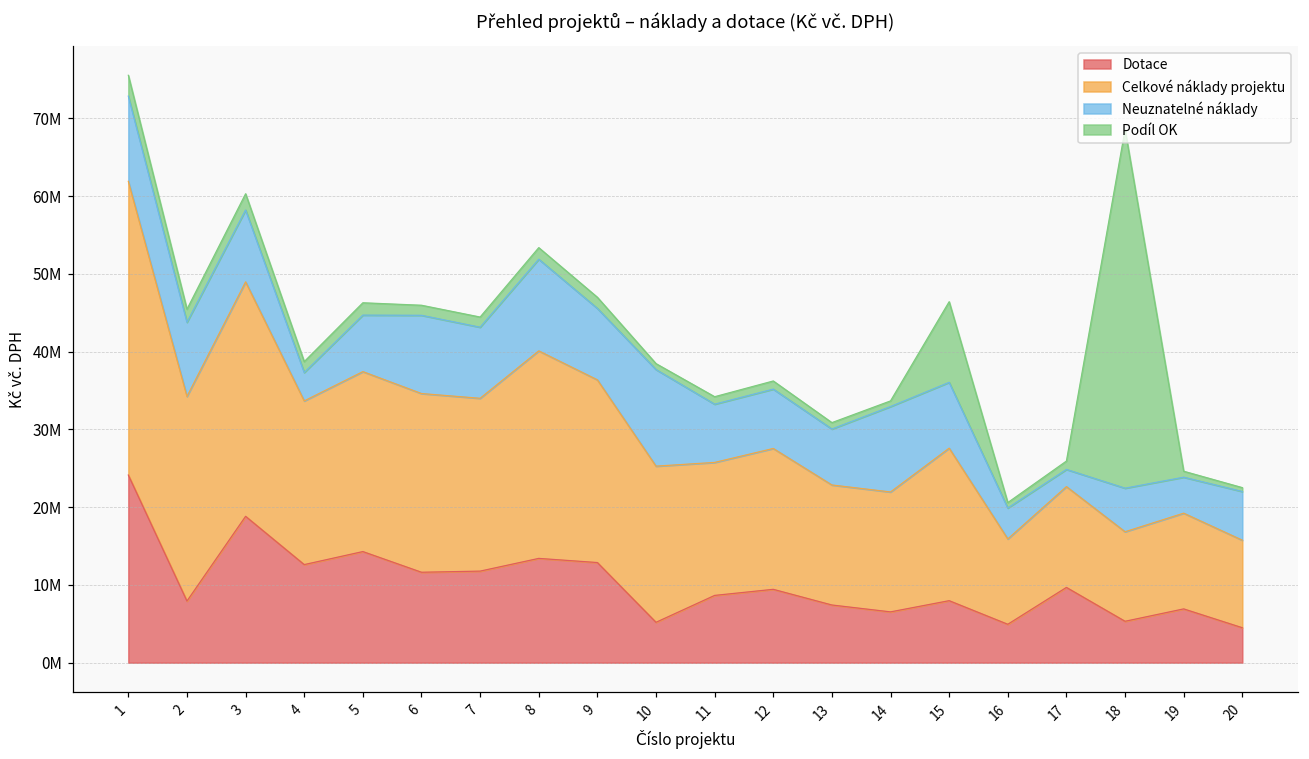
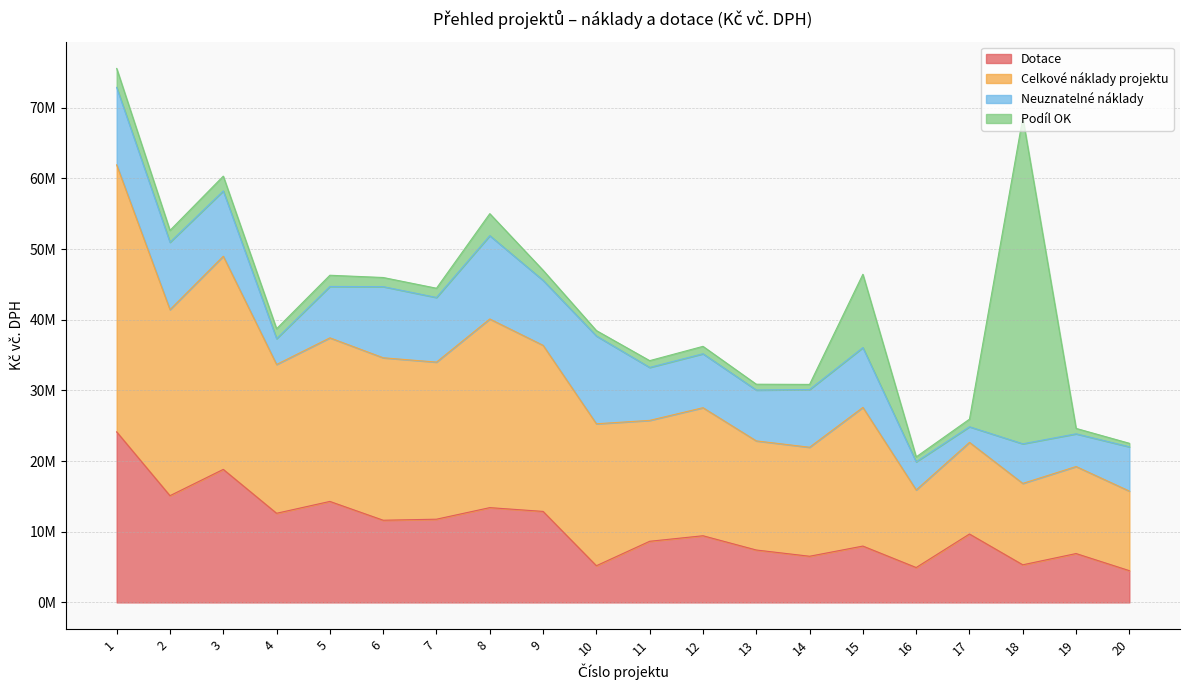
  {
    "Dotace": {
      "1": 24000000,
-     "2": 8000000,
+     "2": 15000000,
      "3": 19000000,
      "4": 13000000,
      "5": 14000000,
      "6": 12000000,
      "7": 12000000,
      "8": 13000000,
      "9": 13000000,
      "10": 5000000,
      "11": 9000000,
      "12": 9000000,
      "13": 7000000,
      "14": 7000000,
      "15": 8000000,
      "16": 5000000,
      "17": 10000000,
      "18": 5000000,
      "19": 7000000,
      "20": 4000000
    },
    "Celkové náklady projektu": {
      "1": 38000000,
      "2": 26000000,
      "3": 30000000,
      "4": 21000000,
      "5": 23000000,
      "6": 23000000,
      "7": 22000000,
      "8": 27000000,
      "9": 24000000,
      "10": 20000000,
      "11": 17000000,
      "12": 18000000,
      "13": 15000000,
      "14": 15000000,
      "15": 20000000,
      "16": 11000000,
      "17": 13000000,
      "18": 12000000,
      "19": 12000000,
      "20": 11000000
    },
    "Neuznatelné náklady": {
      "1": 11000000,
      "2": 10000000,
      "3": 9000000,
      "4": 4000000,
      "5": 7000000,
      "6": 10000000,
      "7": 9000000,
      "8": 12000000,
      "9": 9000000,
      "10": 12000000,
      "11": 7000000,
      "12": 8000000,
      "13": 7000000,
-     "14": 11000000,
+     "14": 8000000,
      "15": 8000000,
      "16": 4000000,
      "17": 2000000,
      "18": 6000000,
      "19": 5000000,
      "20": 6000000
    },
    "Podíl OK": {
      "1": 3000000,
      "2": 2000000,
      "3": 2000000,
      "4": 1000000,
      "5": 2000000,
      "6": 1000000,
      "7": 1000000,
-     "8": 1000000,
+     "8": 3000000,
      "9": 1000000,
      "10": 1000000,
      "11": 1000000,
      "12": 1000000,
      "13": 1000000,
      "14": 1000000,
      "15": 10000000,
      "16": 1000000,
      "17": 1000000,
      "19": 1000000,
      "20": 0
    }
  }
